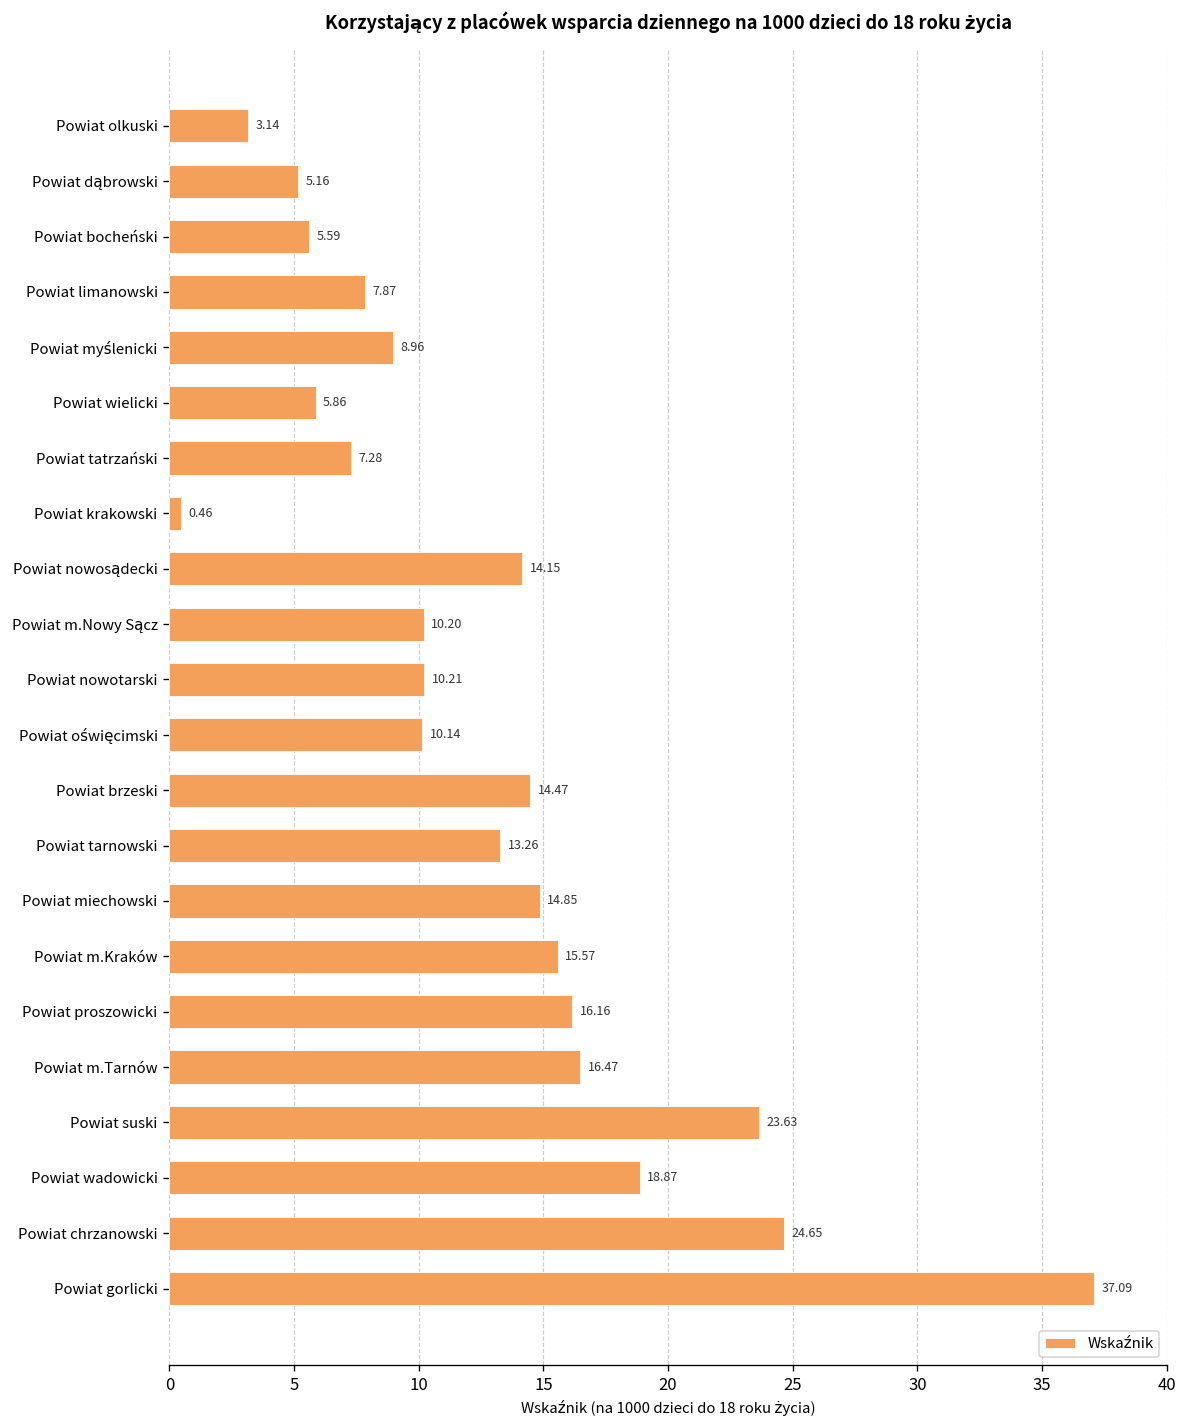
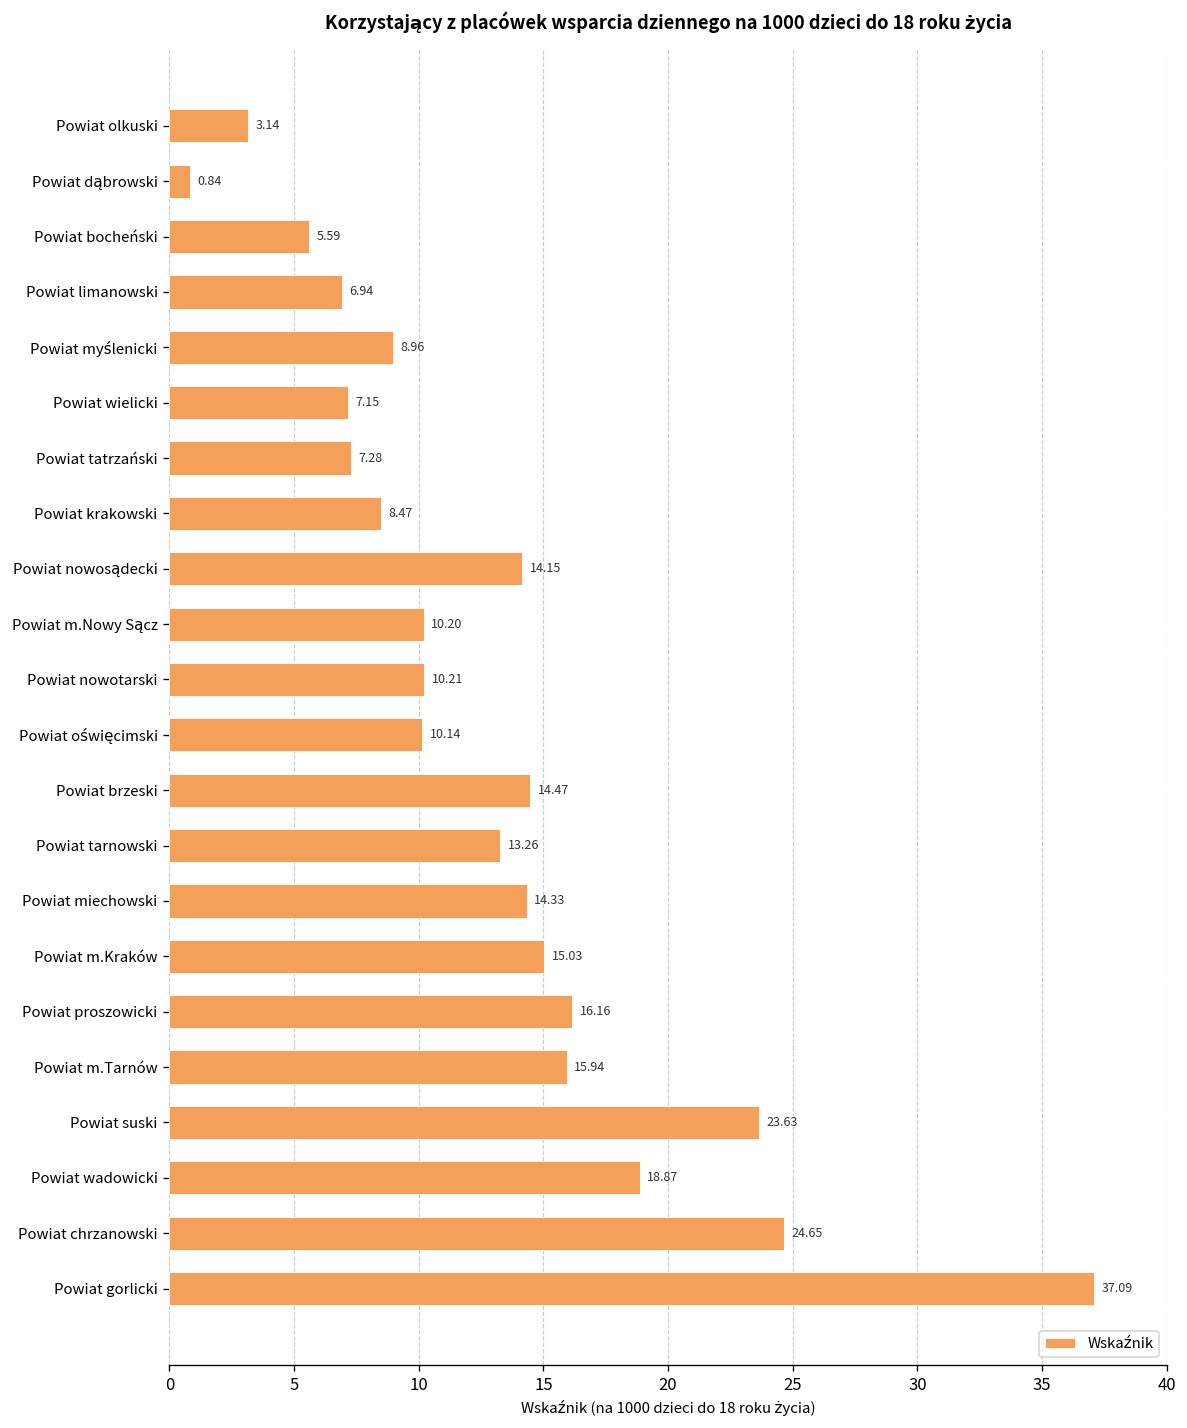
  {
    "Powiat olkuski": 3.14,
-   "Powiat dąbrowski": 5.16,
+   "Powiat dąbrowski": 0.84,
    "Powiat bocheński": 5.59,
-   "Powiat limanowski": 7.87,
+   "Powiat limanowski": 6.94,
    "Powiat myślenicki": 8.96,
-   "Powiat wielicki": 5.86,
+   "Powiat wielicki": 7.15,
    "Powiat tatrzański": 7.28,
-   "Powiat krakowski": 0.46,
+   "Powiat krakowski": 8.47,
    "Powiat nowosądecki": 14.15,
    "Powiat m.Nowy Sącz": 10.20,
    "Powiat nowotarski": 10.21,
    "Powiat oświęcimski": 10.14,
    "Powiat brzeski": 14.47,
    "Powiat tarnowski": 13.26,
-   "Powiat miechowski": 14.85,
-   "Powiat m.Kraków": 15.57,
+   "Powiat miechowski": 14.33,
+   "Powiat m.Kraków": 15.03,
    "Powiat proszowicki": 16.16,
-   "Powiat m.Tarnów": 16.47,
+   "Powiat m.Tarnów": 15.94,
    "Powiat suski": 23.63,
    "Powiat wadowicki": 18.87,
    "Powiat chrzanowski": 24.65,
    "Powiat gorlicki": 37.09
  }
